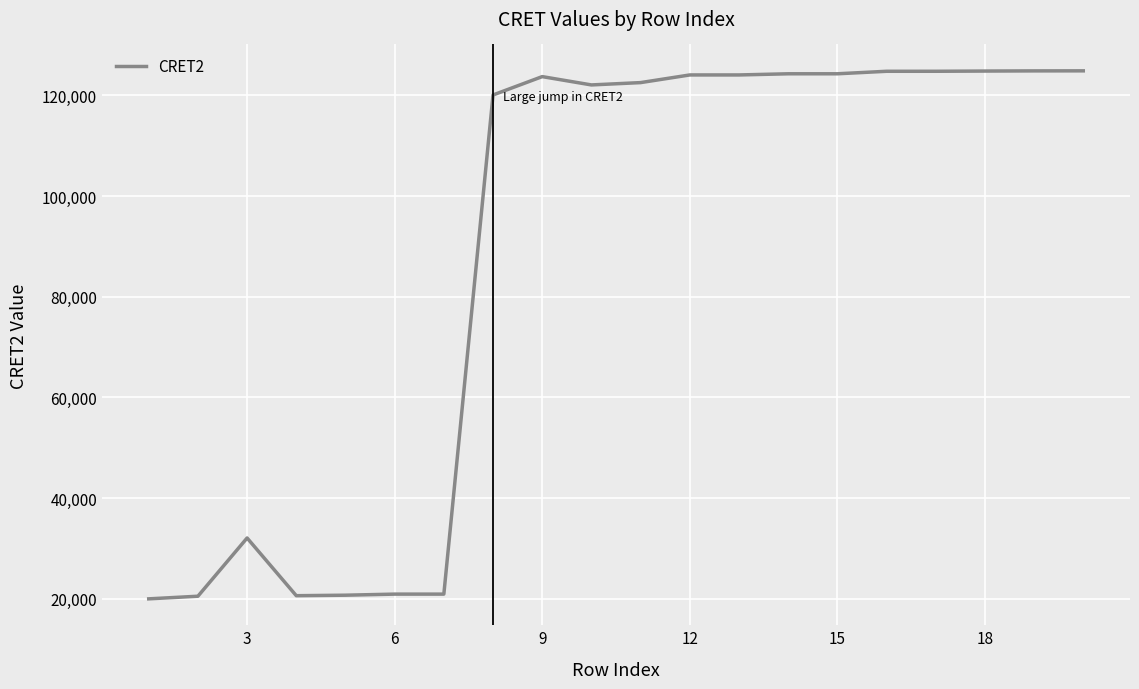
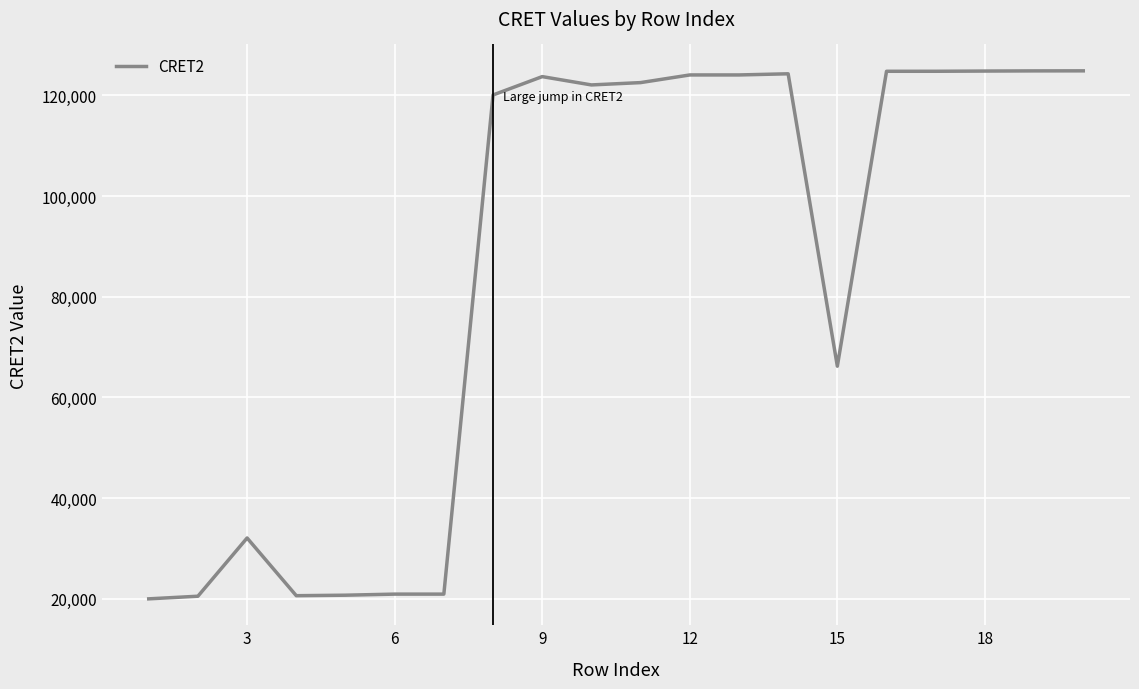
  {
    "3": "32,000",
    "6": "21,000",
    "9": "124,000",
    "12": "124,000",
-   "15": "124,000",
+   "15": "66,000",
    "18": "125,000"
  }
